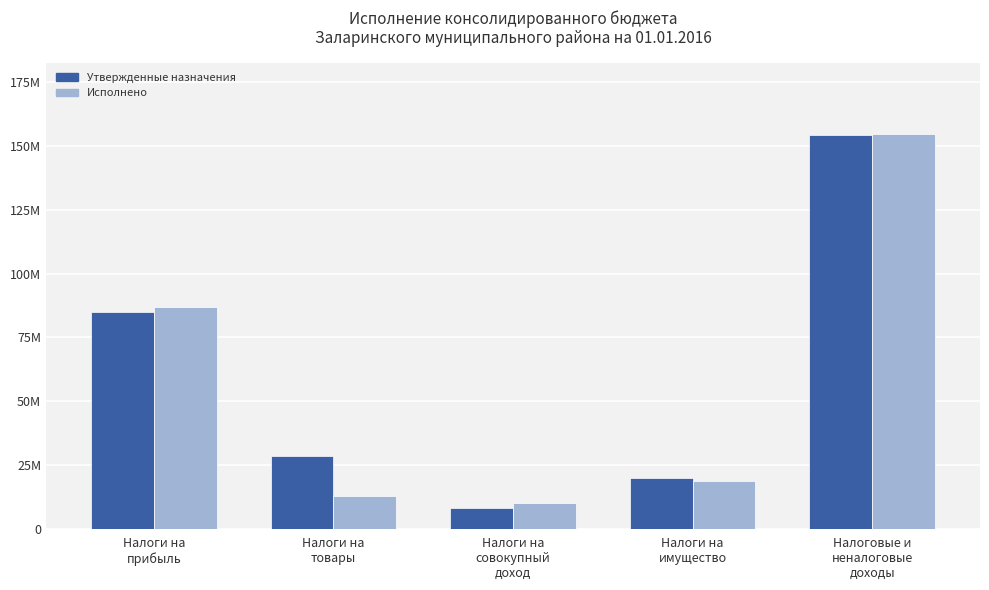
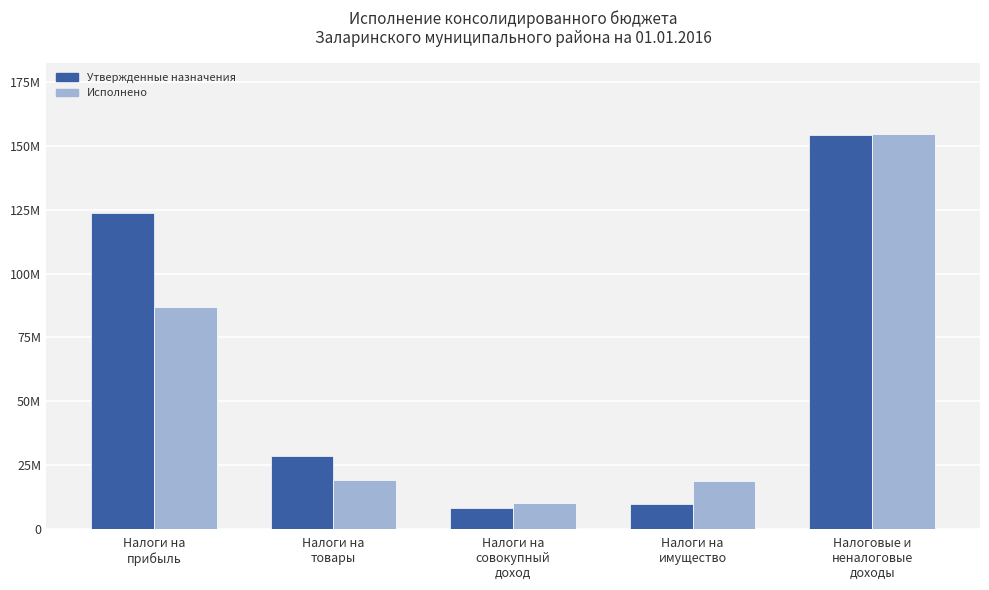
  {
    "Утвержденные назначения": {
-     "Налоги на прибыль": "85М",
+     "Налоги на прибыль": "124М",
      "Налоги на товары": "28М",
      "Налоги на совокупный доход": "8М",
-     "Налоги на имущество": "20М",
+     "Налоги на имущество": "10М",
      "Налоговые и неналоговые доходы": "154М"
    },
    "Исполнено": {
      "Налоги на прибыль": "87М",
-     "Налоги на товары": "13М",
+     "Налоги на товары": "19М",
      "Налоги на совокупный доход": "10М",
      "Налоги на имущество": "19М",
      "Налоговые и неналоговые доходы": "155М"
    }
  }
